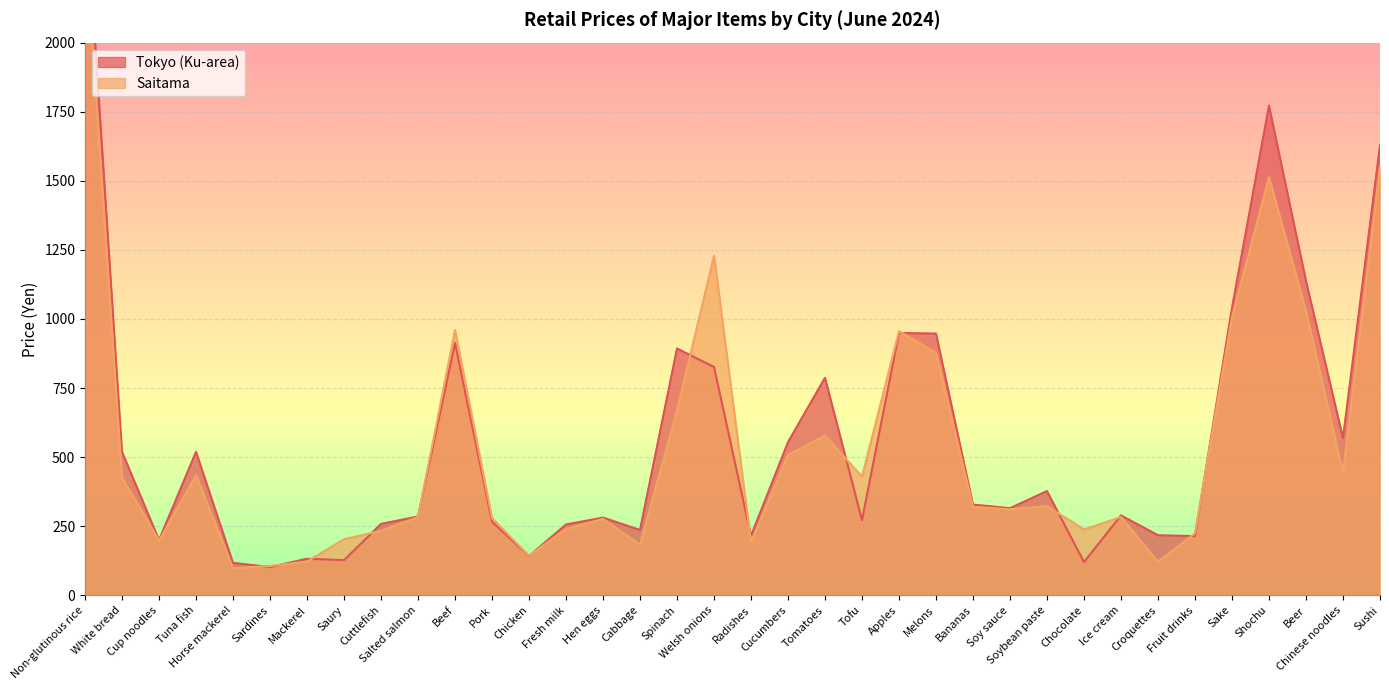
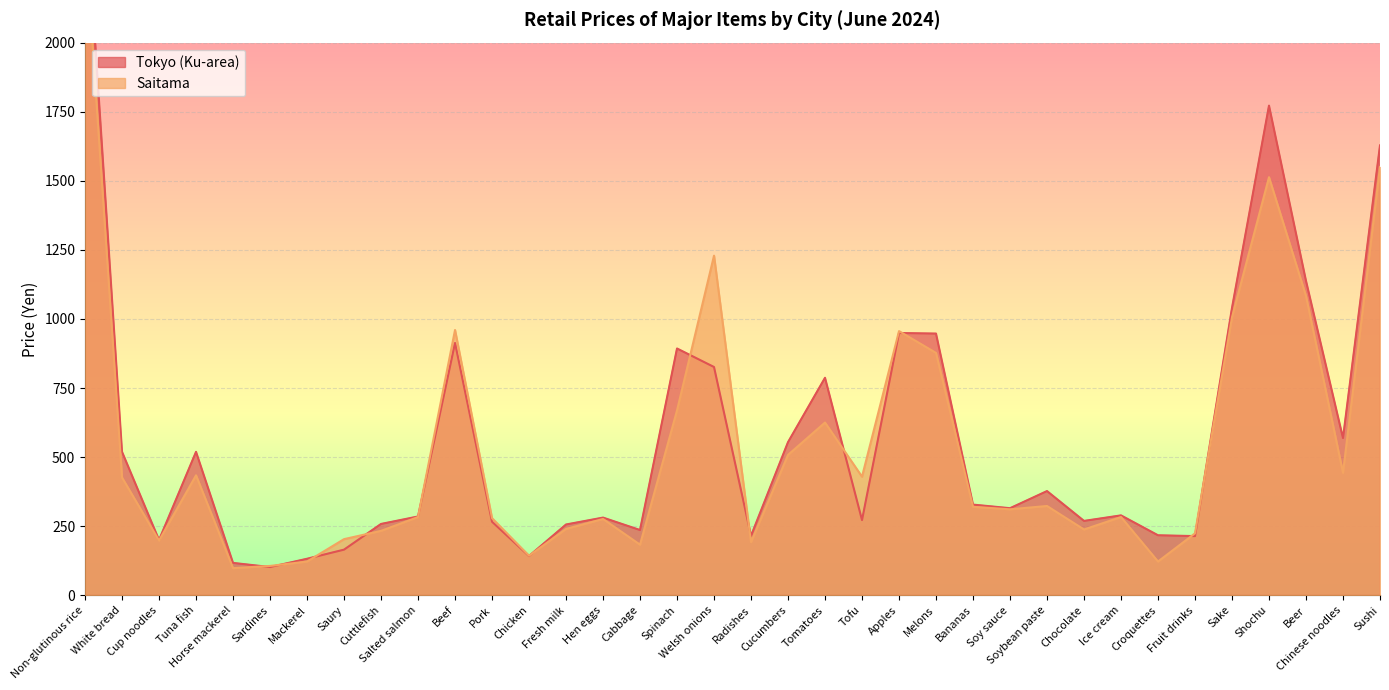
  {
    "Tokyo (Ku-area)": {
      "White bread": 520,
      "Tuna fish": 520,
      "Horse mackerel": 120,
      "Mackerel": 130,
-     "Saury": 130,
+     "Saury": 170,
      "Cuttlefish": 260,
      "Beef": 910,
      "Pork": 270,
      "Fresh milk": 260,
      "Cabbage": 240,
      "Spinach": 890,
      "Welsh onions": 830,
      "Radishes": 220,
      "Cucumbers": 550,
      "Tomatoes": 790,
      "Tofu": 270,
      "Melons": 950,
      "Soybean paste": 380,
-     "Chocolate": 120,
+     "Chocolate": 270,
      "Croquettes": 220,
      "Fruit drinks": 210,
      "Sake": 1040,
      "Shochu": 1770,
      "Beer": 1140,
      "Chinese noodles": 570,
      "Sushi": 1630
    },
    "Saitama": {
      "White bread": 430,
      "Tuna fish": 430,
      "Horse mackerel": 100,
      "Mackerel": 120,
      "Saury": 200,
      "Cuttlefish": 230,
      "Beef": 960,
      "Pork": 280,
      "Fresh milk": 240,
      "Cabbage": 180,
      "Spinach": 670,
      "Welsh onions": 1230,
      "Radishes": 190,
      "Cucumbers": 510,
-     "Tomatoes": 580,
+     "Tomatoes": 630,
      "Tofu": 430,
      "Melons": 880,
      "Soybean paste": 320,
      "Chocolate": 240,
      "Croquettes": 120,
      "Fruit drinks": 220,
      "Sake": 1010,
      "Shochu": 1510,
-     "Beer": 1030,
+     "Beer": 1080,
      "Chinese noodles": 440,
      "Sushi": 1550
    }
  }
